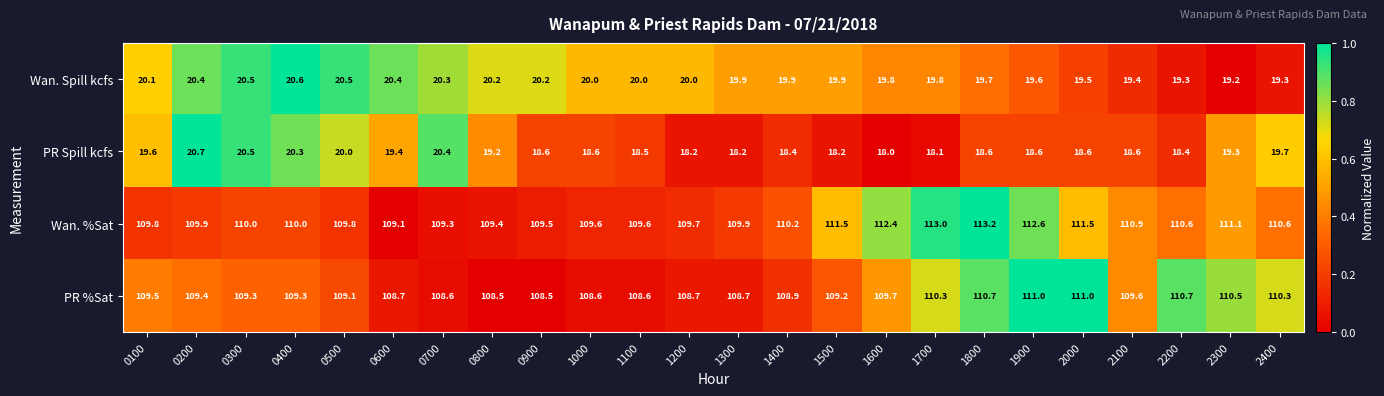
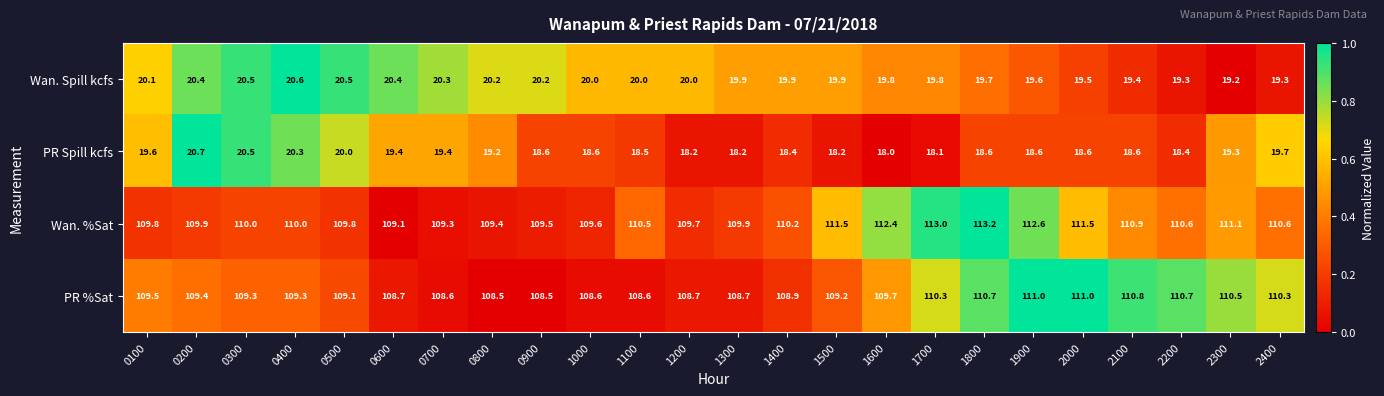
  {
    "Wan. Spill kcfs": {
      "0100": 20.1,
      "0200": 20.4,
      "0300": 20.5,
      "0400": 20.6,
      "0500": 20.5,
      "0600": 20.4,
      "0700": 20.3,
      "0800": 20.2,
      "0900": 20.2,
      "1000": 20.0,
      "1100": 20.0,
      "1200": 20.0,
      "1300": 19.9,
      "1400": 19.9,
      "1500": 19.9,
      "1600": 19.8,
      "1700": 19.8,
      "1800": 19.7,
      "1900": 19.6,
      "2000": 19.5,
      "2100": 19.4,
      "2200": 19.3,
      "2300": 19.2,
      "2400": 19.3
    },
    "PR Spill kcfs": {
      "0100": 19.6,
      "0200": 20.7,
      "0300": 20.5,
      "0400": 20.3,
      "0500": 20.0,
      "0600": 19.4,
-     "0700": 20.4,
+     "0700": 19.4,
      "0800": 19.2,
      "0900": 18.6,
      "1000": 18.6,
      "1100": 18.5,
      "1200": 18.2,
      "1300": 18.2,
      "1400": 18.4,
      "1500": 18.2,
      "1600": 18.0,
      "1700": 18.1,
      "1800": 18.6,
      "1900": 18.6,
      "2000": 18.6,
      "2100": 18.6,
      "2200": 18.4,
      "2300": 19.3,
      "2400": 19.7
    },
    "Wan. %Sat": {
      "0100": 109.8,
      "0200": 109.9,
      "0300": 110.0,
      "0400": 110.0,
      "0500": 109.8,
      "0600": 109.1,
      "0700": 109.3,
      "0800": 109.4,
      "0900": 109.5,
      "1000": 109.6,
-     "1100": 109.6,
+     "1100": 110.5,
      "1200": 109.7,
      "1300": 109.9,
      "1400": 110.2,
      "1500": 111.5,
      "1600": 112.4,
      "1700": 113.0,
      "1800": 113.2,
      "1900": 112.6,
      "2000": 111.5,
      "2100": 110.9,
      "2200": 110.6,
      "2300": 111.1,
      "2400": 110.6
    },
    "PR %Sat": {
      "0100": 109.5,
      "0200": 109.4,
      "0300": 109.3,
      "0400": 109.3,
      "0500": 109.1,
      "0600": 108.7,
      "0700": 108.6,
      "0800": 108.5,
      "0900": 108.5,
      "1000": 108.6,
      "1100": 108.6,
      "1200": 108.7,
      "1300": 108.7,
      "1400": 108.9,
      "1500": 109.2,
      "1600": 109.7,
      "1700": 110.3,
      "1800": 110.7,
      "1900": 111.0,
      "2000": 111.0,
-     "2100": 109.6,
+     "2100": 110.8,
      "2200": 110.7,
      "2300": 110.5,
      "2400": 110.3
    }
  }
